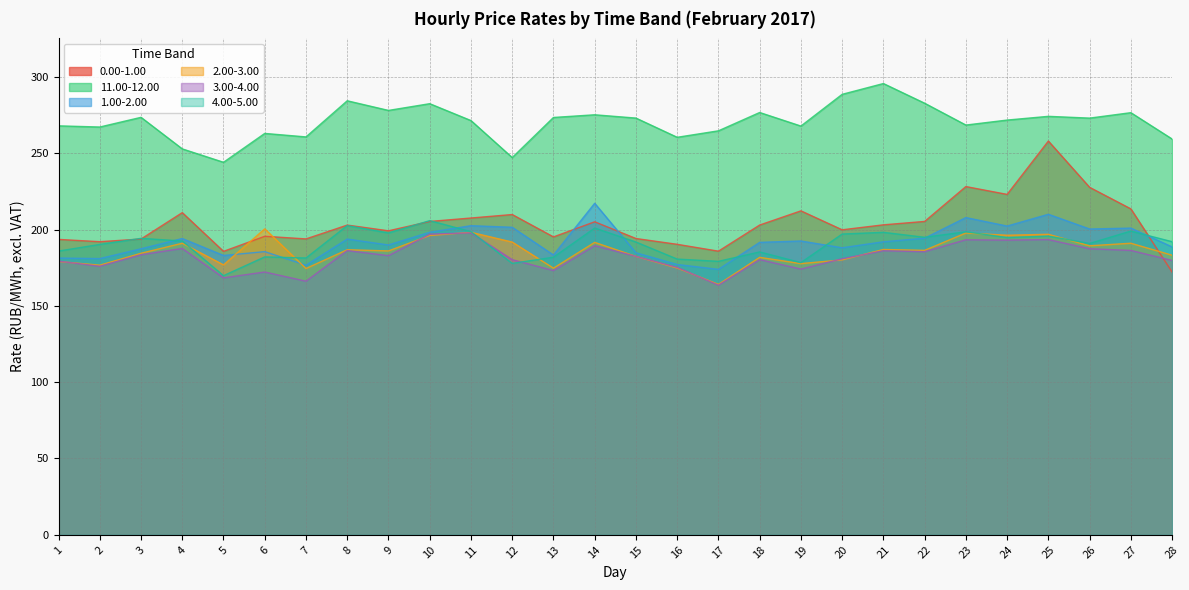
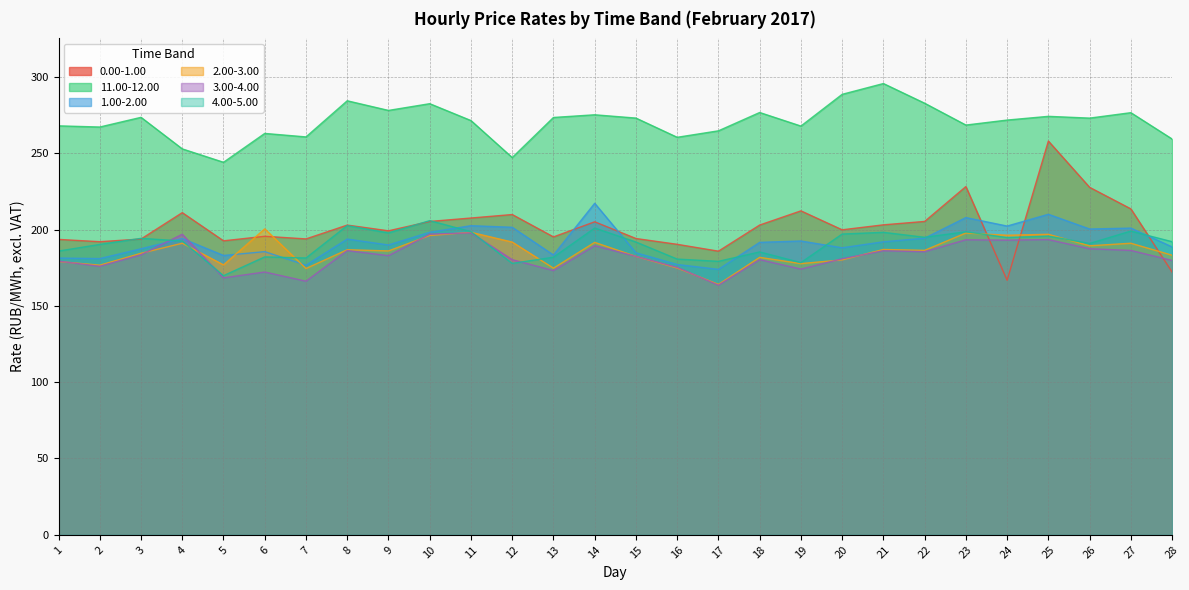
  {
    "0.00-1.00": {
      "1": 194,
      "2": 192,
      "4": 211,
-     "5": 186,
+     "5": 193,
      "6": 196,
      "7": 194,
      "11": 208,
      "12": 210,
      "13": 195,
      "14": 205,
      "15": 194,
      "16": 190,
      "17": 186,
      "18": 203,
      "19": 212,
      "20": 200,
      "21": 203,
      "22": 205,
      "23": 228,
-     "24": 223,
+     "24": 167,
      "25": 258,
      "26": 228,
      "27": 214,
      "28": 172
    },
    "1.00-2.00": {
      "1": 181,
      "2": 181,
      "3": 187,
      "5": 183,
      "6": 186,
      "7": 177,
      "8": 194,
      "9": 190,
      "11": 203,
      "12": 201,
      "14": 217,
      "15": 185,
      "16": 177,
      "17": 174,
      "18": 192,
      "19": 192,
      "20": 188,
      "21": 192,
      "23": 208,
      "24": 202,
      "25": 210,
      "26": 200,
      "27": 201,
      "28": 189
    },
    "2.00-3.00": {
      "5": 177,
      "6": 200,
      "7": 174,
      "9": 186,
      "12": 192,
      "14": 192,
      "27": 191,
      "28": 183
    },
    "3.00-4.00": {
-     "4": 188,
+     "4": 197,
      "6": 172,
      "7": 166,
      "9": 183,
      "12": 180,
      "14": 189,
      "19": 174,
      "23": 193,
      "25": 193,
      "26": 187,
      "27": 186,
      "28": 180
    }
  }
